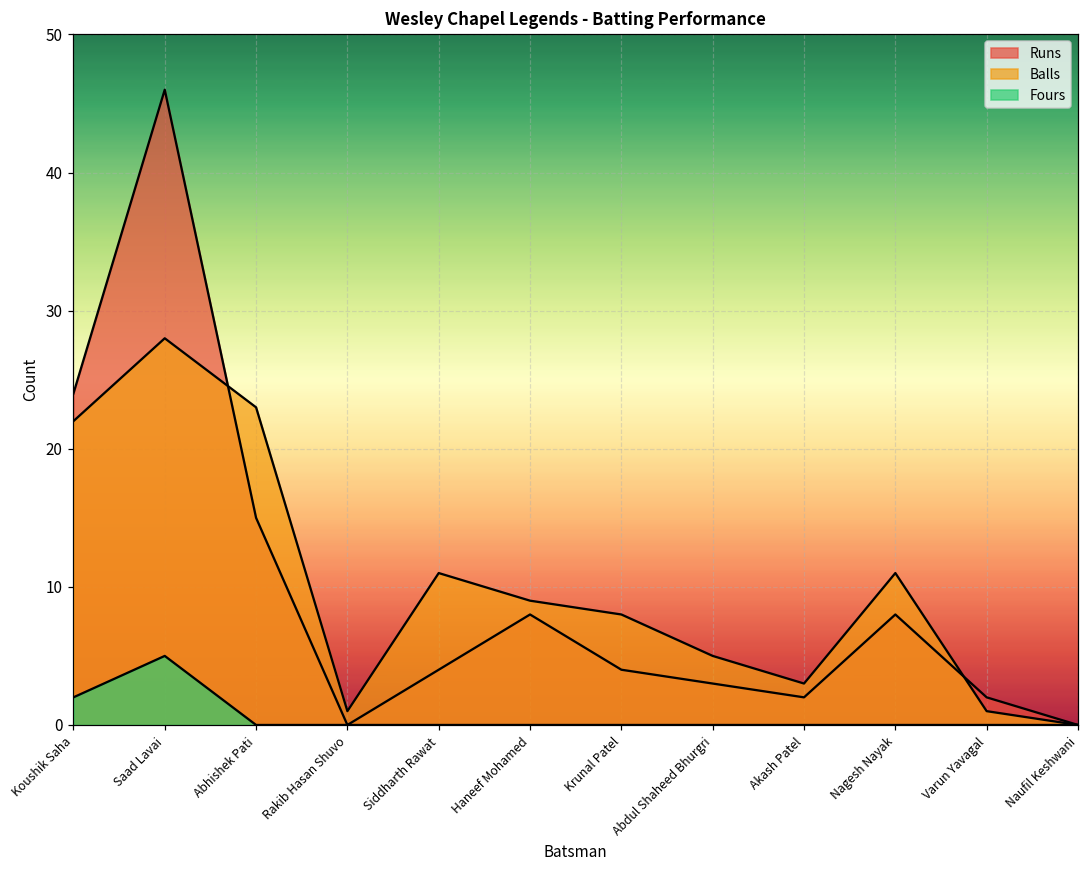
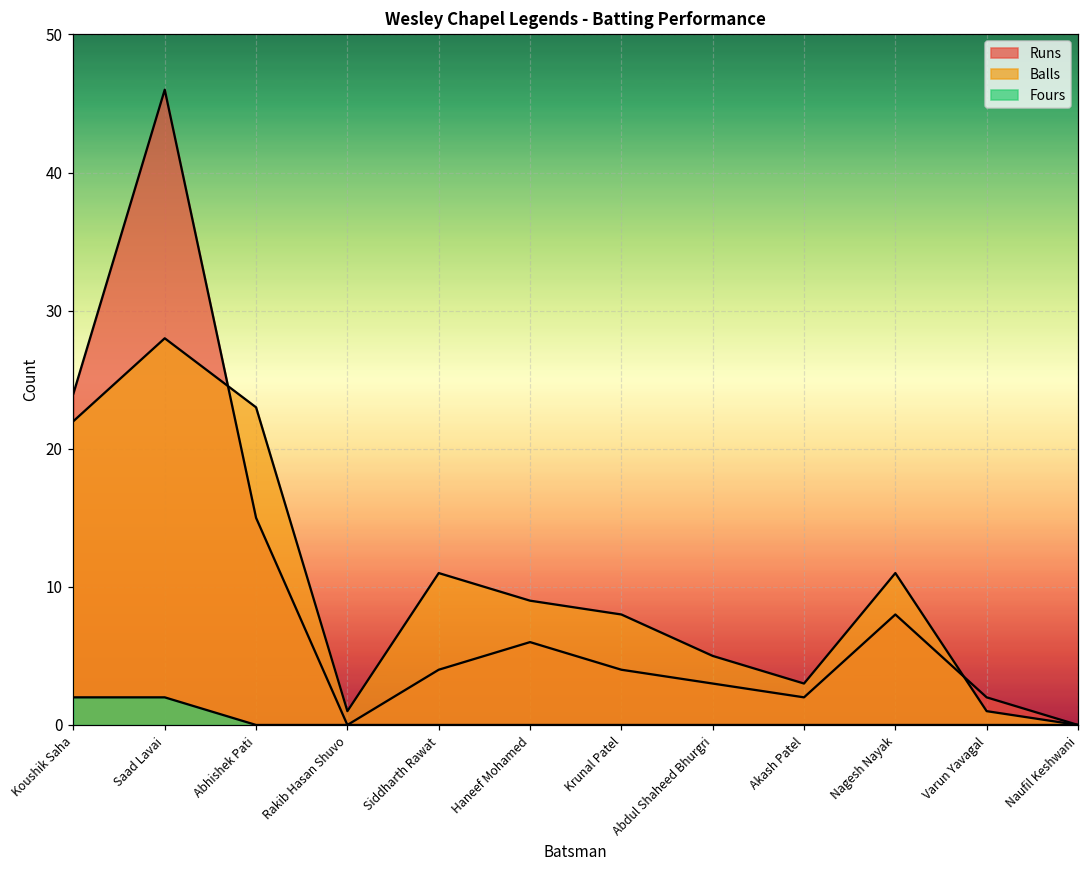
  {
    "Runs": {
      "Koushik Saha": 24,
      "Saad Lavai": 46,
      "Abhishek Pati": 15,
      "Siddharth Rawat": 4,
-     "Haneef Mohamed": 8,
+     "Haneef Mohamed": 6,
      "Krunal Patel": 4,
      "Abdul Shaheed Bhurgri": 3,
      "Akash Patel": 2,
      "Nagesh Nayak": 8,
      "Varun Yavagal": 2
    },
    "Balls": {
      "Koushik Saha": 22,
      "Saad Lavai": 28,
      "Abhishek Pati": 23,
      "Rakib Hasan Shuvo": 1,
      "Siddharth Rawat": 11,
      "Haneef Mohamed": 9,
      "Krunal Patel": 8,
      "Abdul Shaheed Bhurgri": 5,
      "Akash Patel": 3,
      "Nagesh Nayak": 11,
      "Varun Yavagal": 1
    },
    "Fours": {
      "Koushik Saha": 2,
-     "Saad Lavai": 5,
+     "Saad Lavai": 2,
      "Abhishek Pati": 0,
      "Siddharth Rawat": 0,
      "Haneef Mohamed": 0,
      "Krunal Patel": 0,
      "Abdul Shaheed Bhurgri": 0,
      "Akash Patel": 0,
      "Nagesh Nayak": 0,
      "Varun Yavagal": 0
    }
  }
